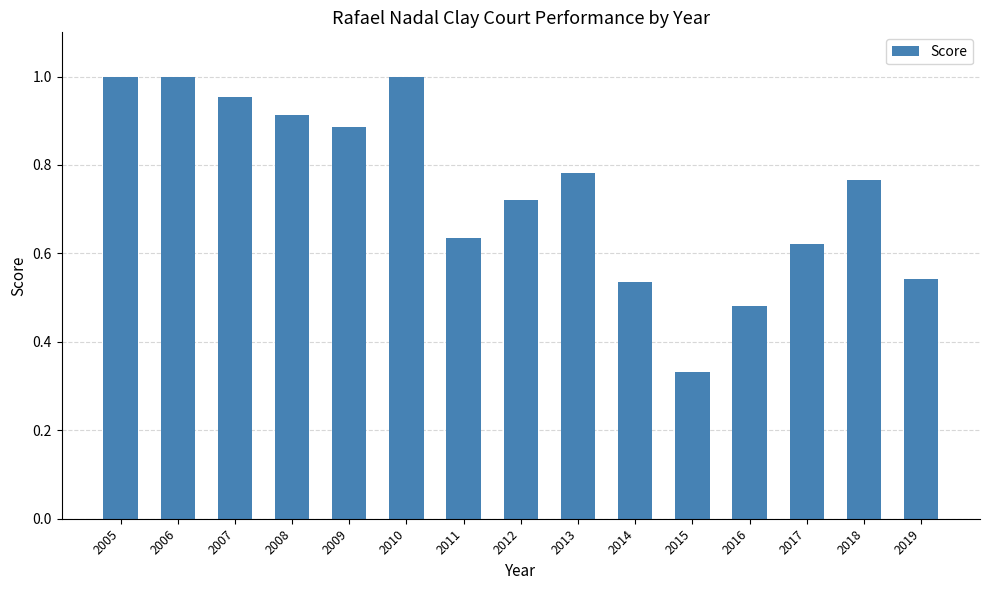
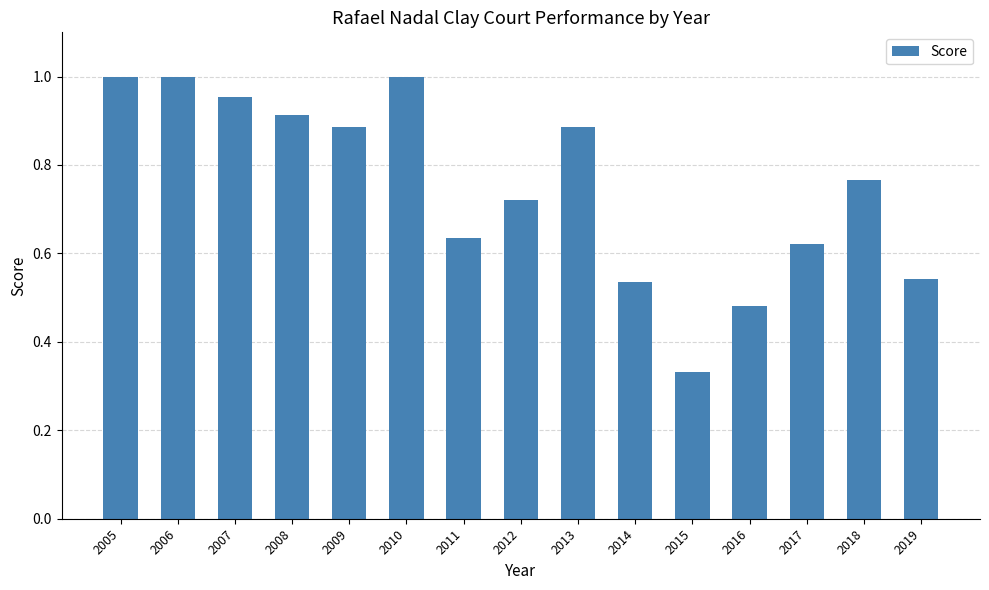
  {
    "2005": 1.00,
    "2006": 1.00,
    "2007": 0.95,
    "2008": 0.91,
    "2009": 0.89,
    "2010": 1.00,
    "2011": 0.63,
    "2012": 0.72,
-   "2013": 0.78,
+   "2013": 0.89,
    "2014": 0.53,
    "2015": 0.33,
    "2016": 0.48,
    "2017": 0.62,
    "2018": 0.77,
    "2019": 0.54
  }
